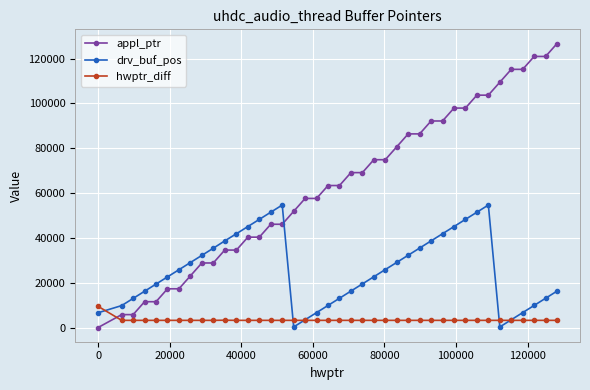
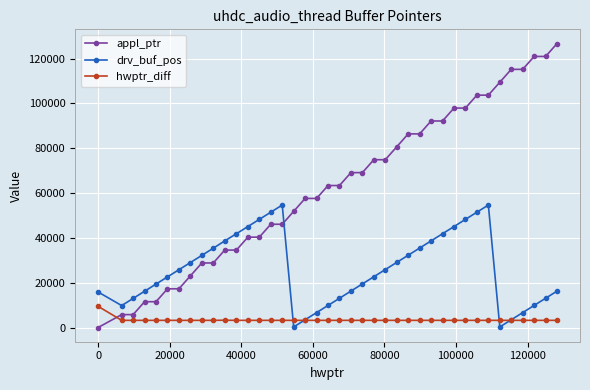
  {
    "appl_ptr": {
      "0": 0
    },
    "drv_buf_pos": {
-     "0": 7000
+     "0": 16000
    },
    "hwptr_diff": {
      "0": 9000
    }
  }
